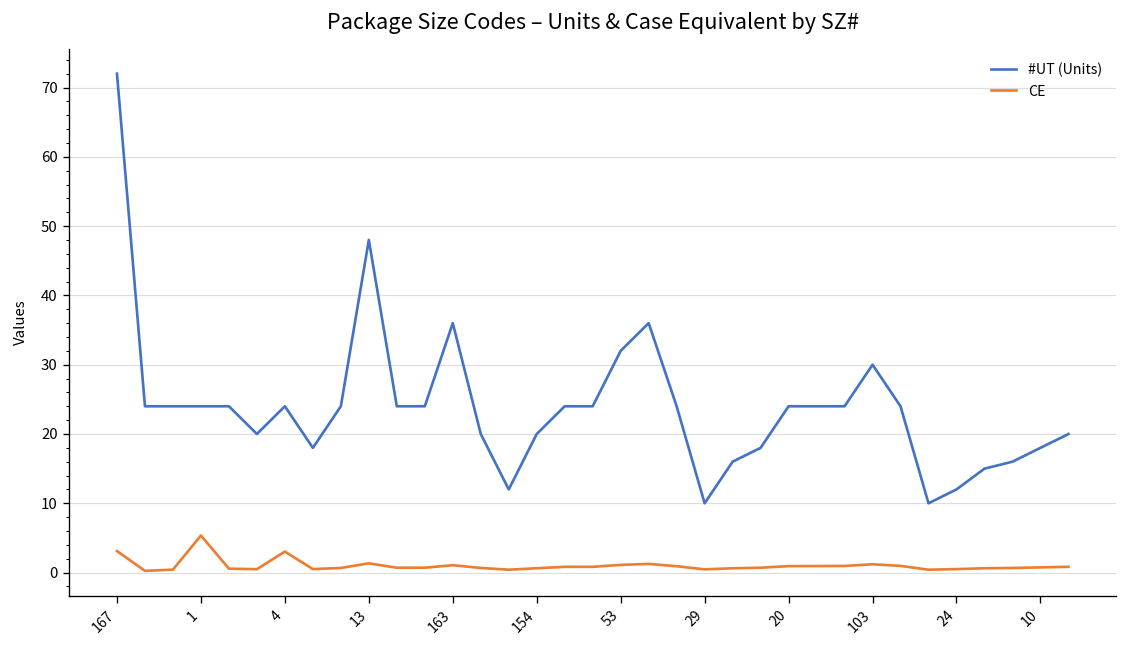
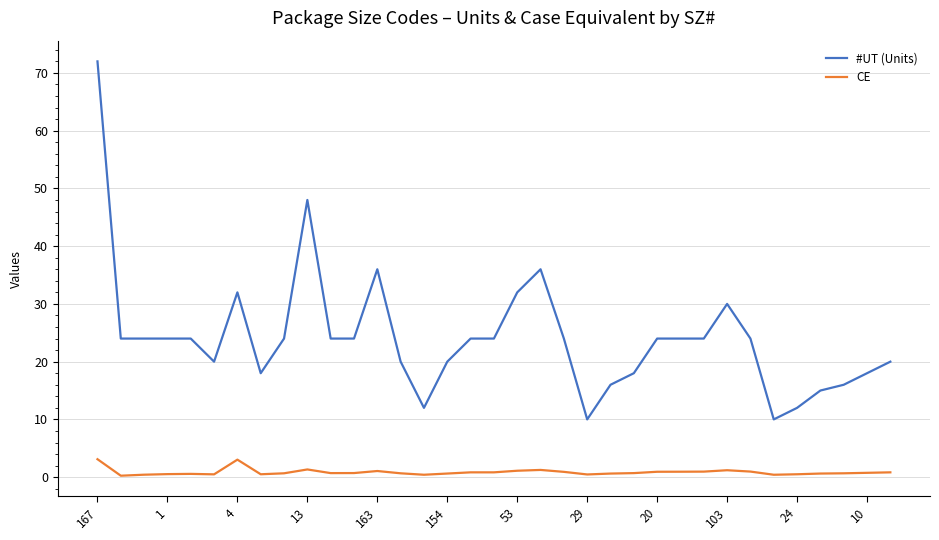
  {
    "#UT (Units)": {
      "167": 72,
      "1": 24,
-     "4": 24,
+     "4": 32,
      "13": 48,
      "163": 36,
      "154": 20,
      "53": 32,
      "29": 10,
      "20": 24,
      "103": 30,
      "24": 12,
      "10": 18
    },
    "CE": {
      "167": 3,
-     "1": 5,
+     "1": 1,
      "4": 3,
      "13": 1,
      "163": 1,
      "154": 1,
      "53": 1,
      "29": 0,
      "20": 1,
      "103": 1,
      "24": 1,
      "10": 1
    }
  }
